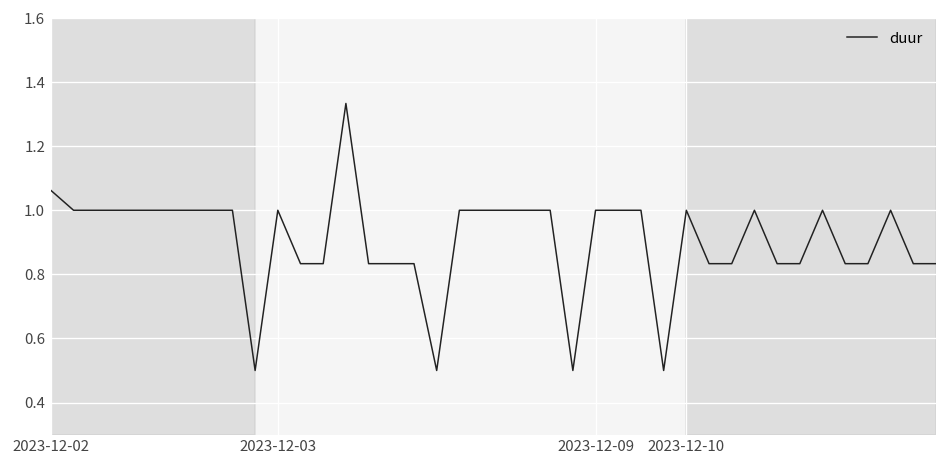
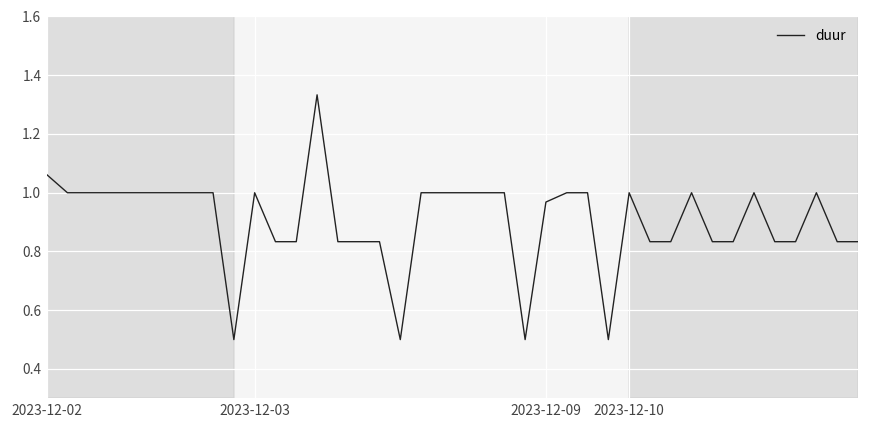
  {
    "2023-12-02": 1.06,
    "2023-12-03": 1.00,
-   "2023-12-09": 1.00,
+   "2023-12-09": 0.97,
    "2023-12-10": 1.00
  }
